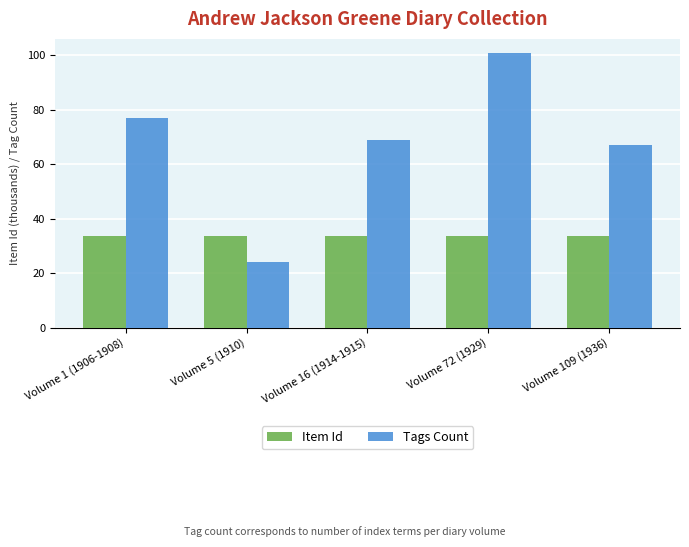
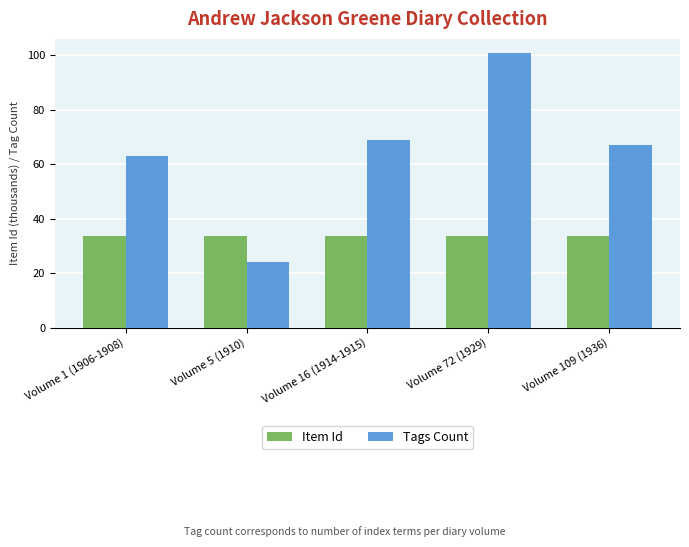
  {
    "Item Id": {
      "Volume 1 (1906-1908)": 34,
      "Volume 5 (1910)": 34,
      "Volume 16 (1914-1915)": 34,
      "Volume 72 (1929)": 34,
      "Volume 109 (1936)": 34
    },
    "Tags Count": {
-     "Volume 1 (1906-1908)": 77,
+     "Volume 1 (1906-1908)": 63,
      "Volume 5 (1910)": 24,
      "Volume 16 (1914-1915)": 69,
      "Volume 72 (1929)": 101,
      "Volume 109 (1936)": 67
    }
  }
